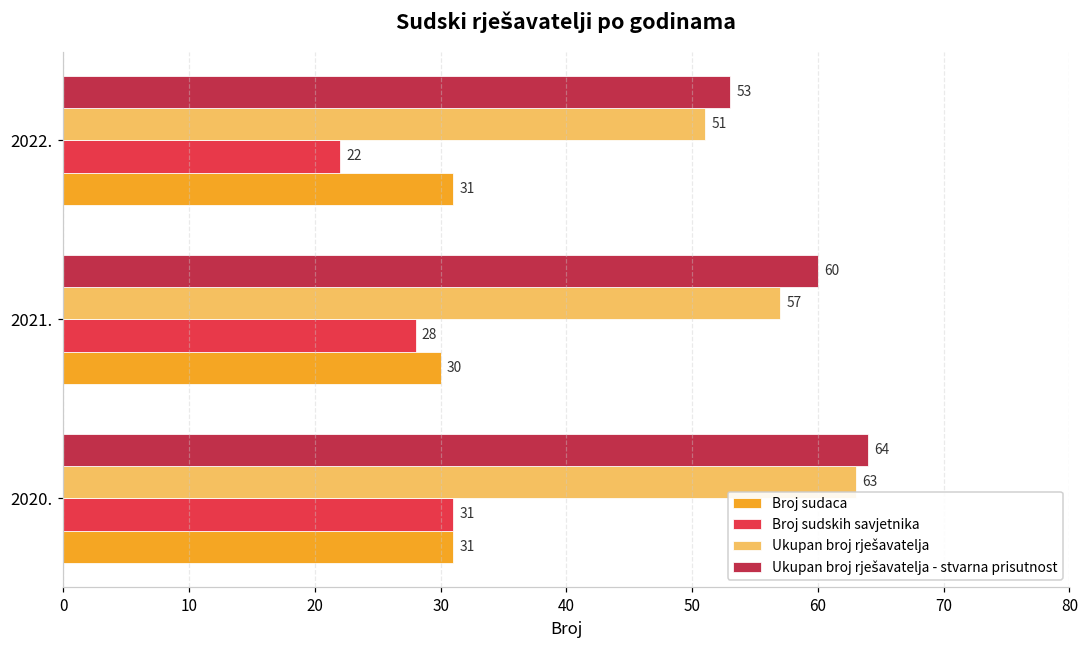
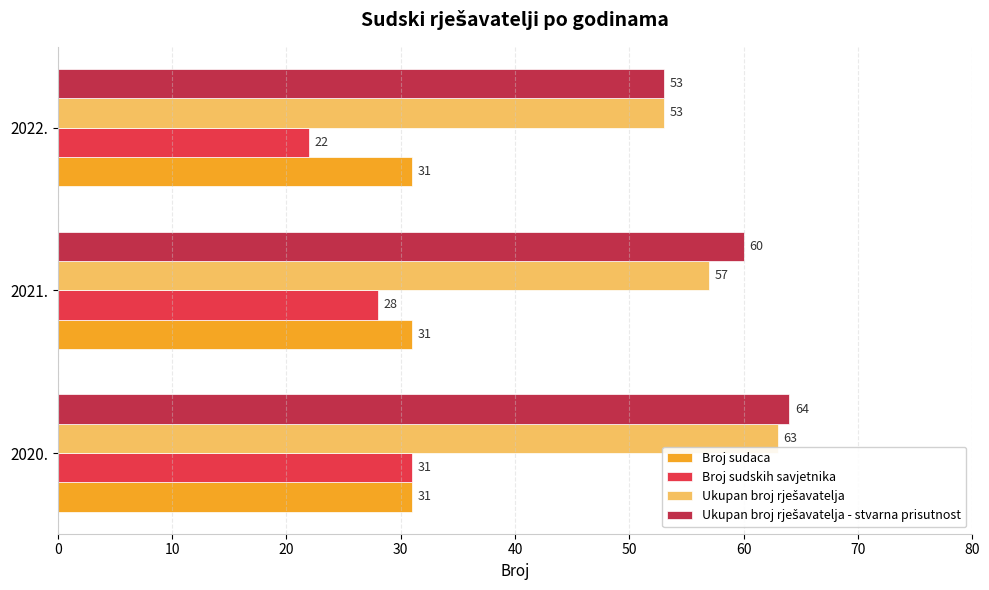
  {
    "Broj sudaca": {
      "2022.": 31,
-     "2021.": 30,
+     "2021.": 31,
      "2020.": 31
    },
    "Ukupan broj rješavatelja": {
-     "2022.": 51,
+     "2022.": 53,
      "2021.": 57,
      "2020.": 63
    }
  }
